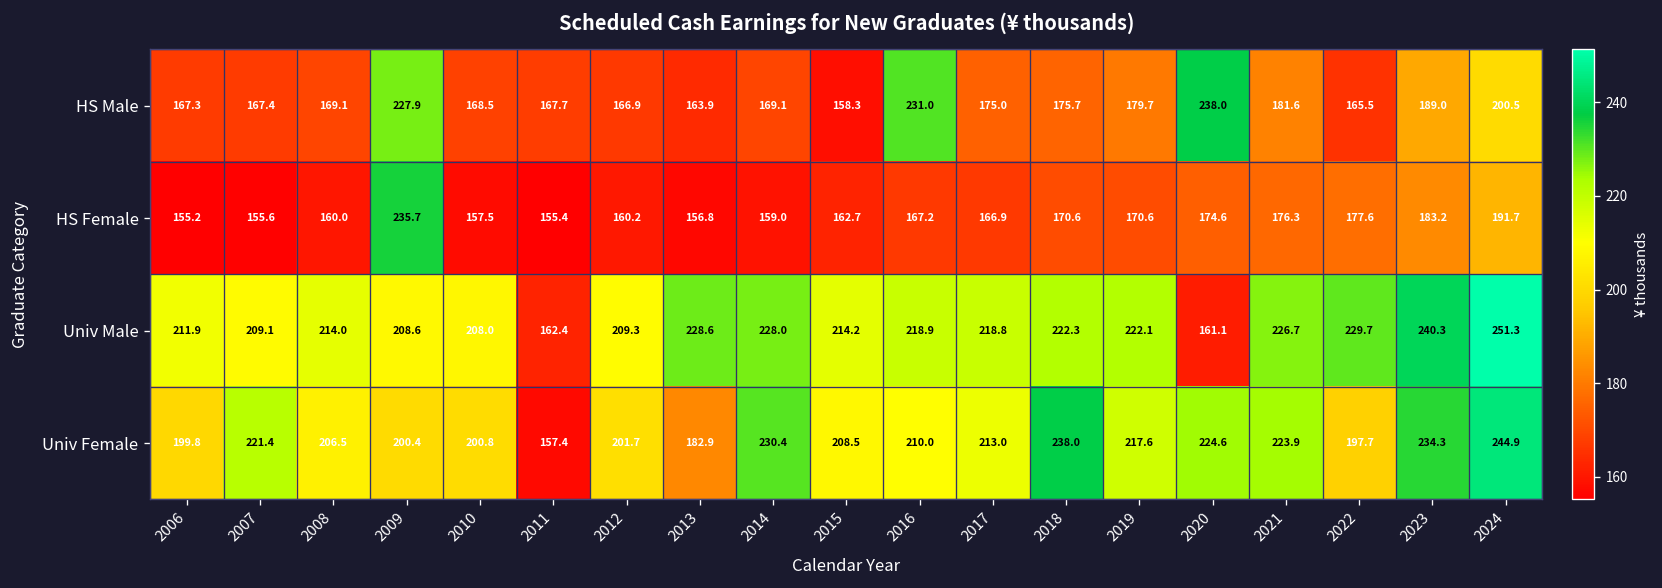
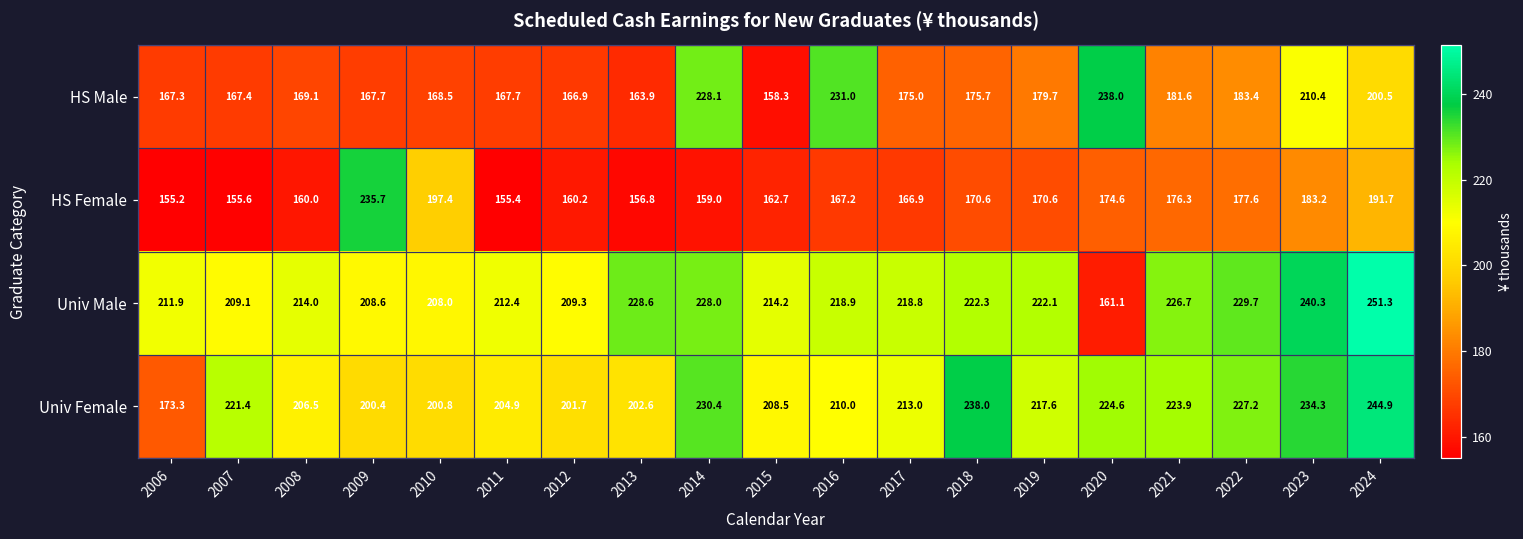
  {
    "HS Male": {
      "2006": 167.3,
      "2007": 167.4,
      "2008": 169.1,
-     "2009": 227.9,
+     "2009": 167.7,
      "2010": 168.5,
      "2011": 167.7,
      "2012": 166.9,
      "2013": 163.9,
-     "2014": 169.1,
+     "2014": 228.1,
      "2015": 158.3,
      "2016": 231.0,
      "2017": 175.0,
      "2018": 175.7,
      "2019": 179.7,
      "2020": 238.0,
      "2021": 181.6,
-     "2022": 165.5,
-     "2023": 189.0,
+     "2022": 183.4,
+     "2023": 210.4,
      "2024": 200.5
    },
    "HS Female": {
      "2006": 155.2,
      "2007": 155.6,
      "2008": 160.0,
      "2009": 235.7,
-     "2010": 157.5,
+     "2010": 197.4,
      "2011": 155.4,
      "2012": 160.2,
      "2013": 156.8,
      "2014": 159.0,
      "2015": 162.7,
      "2016": 167.2,
      "2017": 166.9,
      "2018": 170.6,
      "2019": 170.6,
      "2020": 174.6,
      "2021": 176.3,
      "2022": 177.6,
      "2023": 183.2,
      "2024": 191.7
    },
    "Univ Male": {
      "2006": 211.9,
      "2007": 209.1,
      "2008": 214.0,
      "2009": 208.6,
      "2010": 208.0,
-     "2011": 162.4,
+     "2011": 212.4,
      "2012": 209.3,
      "2013": 228.6,
      "2014": 228.0,
      "2015": 214.2,
      "2016": 218.9,
      "2017": 218.8,
      "2018": 222.3,
      "2019": 222.1,
      "2020": 161.1,
      "2021": 226.7,
      "2022": 229.7,
      "2023": 240.3,
      "2024": 251.3
    },
    "Univ Female": {
-     "2006": 199.8,
+     "2006": 173.3,
      "2007": 221.4,
      "2008": 206.5,
      "2009": 200.4,
      "2010": 200.8,
-     "2011": 157.4,
+     "2011": 204.9,
      "2012": 201.7,
-     "2013": 182.9,
+     "2013": 202.6,
      "2014": 230.4,
      "2015": 208.5,
      "2016": 210.0,
      "2017": 213.0,
      "2018": 238.0,
      "2019": 217.6,
      "2020": 224.6,
      "2021": 223.9,
-     "2022": 197.7,
+     "2022": 227.2,
      "2023": 234.3,
      "2024": 244.9
    }
  }
